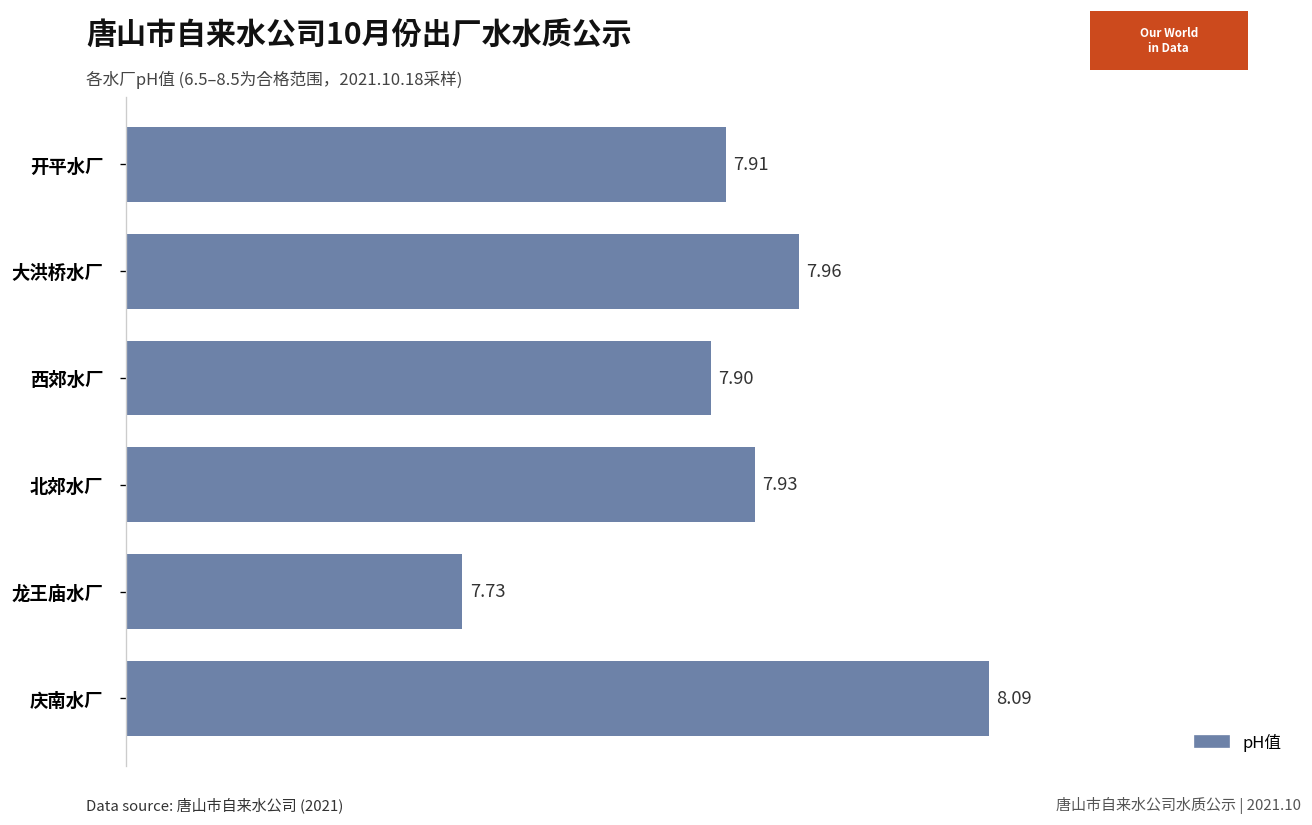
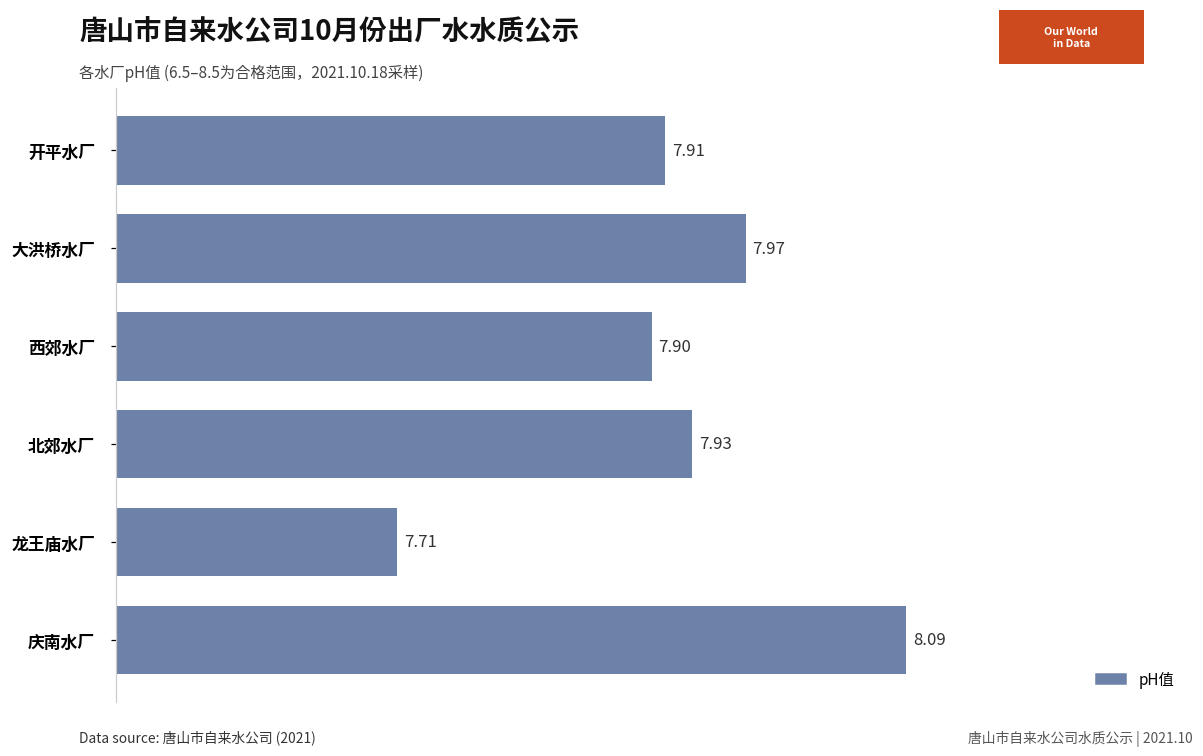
  {
    "开平水厂": 7.91,
-   "大洪桥水厂": 7.96,
+   "大洪桥水厂": 7.97,
    "西郊水厂": 7.90,
    "北郊水厂": 7.93,
-   "龙王庙水厂": 7.73,
+   "龙王庙水厂": 7.71,
    "庆南水厂": 8.09
  }
